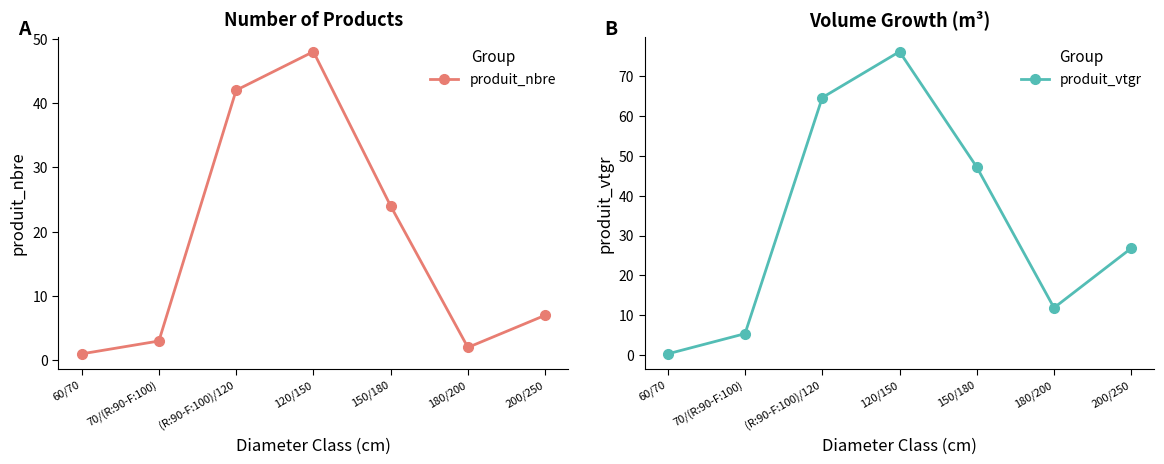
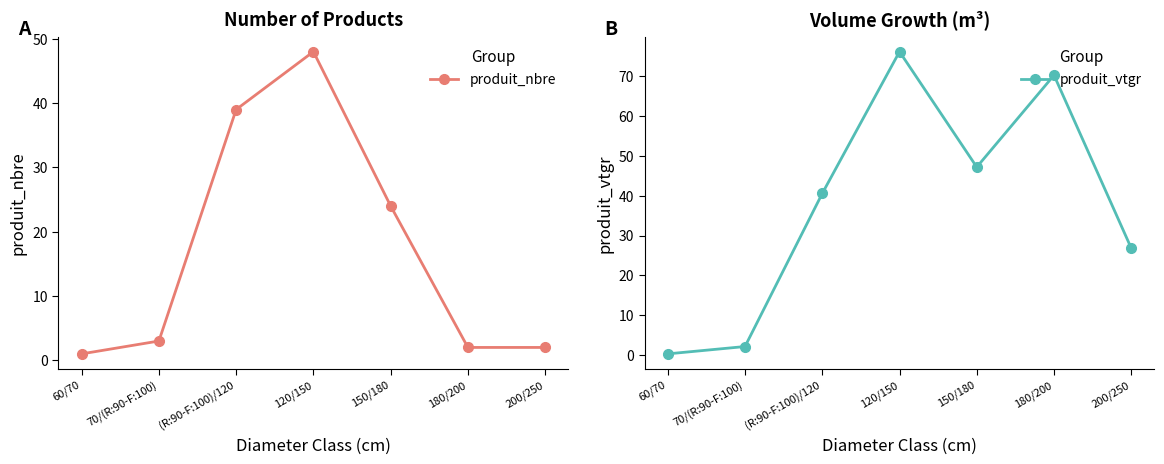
  {
    "Number of Products": {
      "60/70": 1,
      "70/(R:90-F:100)": 3,
-     "(R:90-F:100)/120": 42,
+     "(R:90-F:100)/120": 39,
      "120/150": 48,
      "150/180": 24,
      "180/200": 2,
-     "200/250": 7
+     "200/250": 2
    },
    "Volume Growth (m³)": {
      "60/70": 0,
-     "70/(R:90-F:100)": 5,
-     "(R:90-F:100)/120": 65,
+     "70/(R:90-F:100)": 2,
+     "(R:90-F:100)/120": 41,
      "120/150": 76,
      "150/180": 47,
-     "180/200": 12,
+     "180/200": 70,
      "200/250": 27
    }
  }
